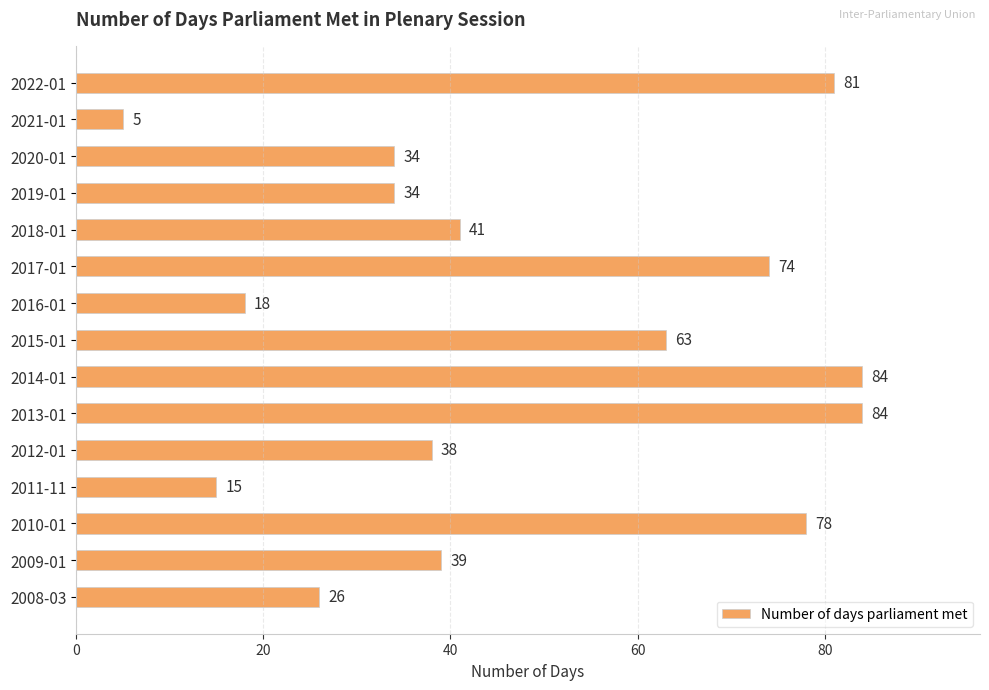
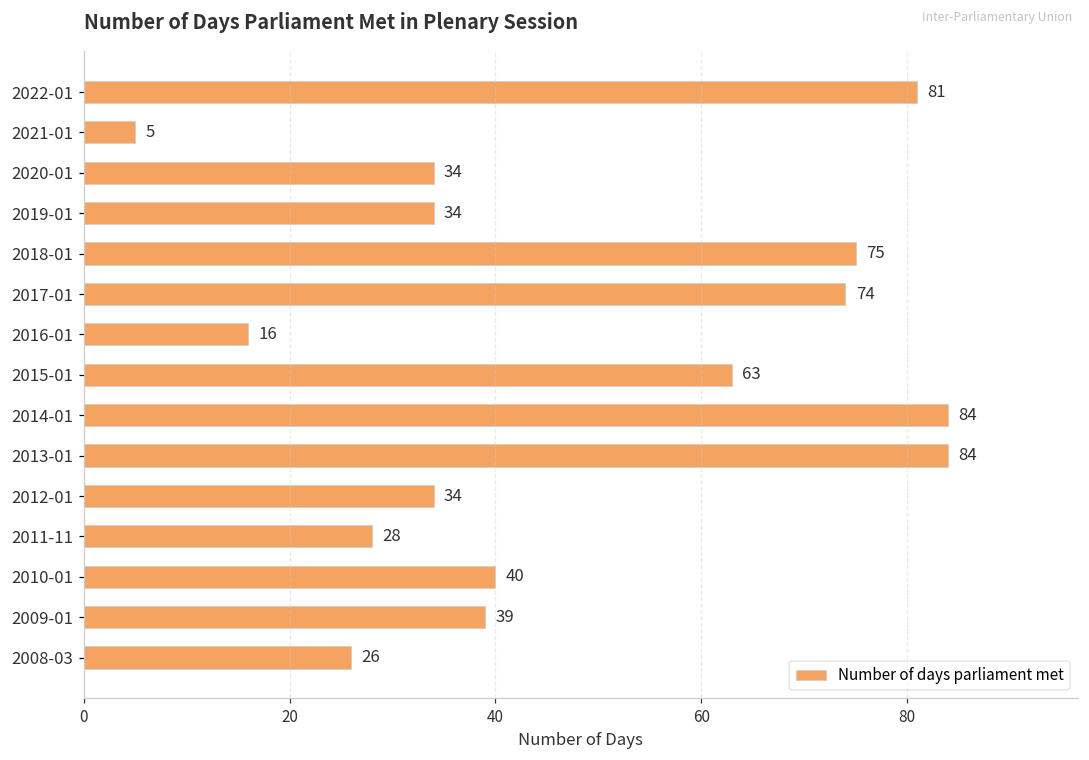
  {
    "2022-01": 81,
    "2021-01": 5,
    "2020-01": 34,
    "2019-01": 34,
-   "2018-01": 41,
+   "2018-01": 75,
    "2017-01": 74,
-   "2016-01": 18,
+   "2016-01": 16,
    "2015-01": 63,
    "2014-01": 84,
    "2013-01": 84,
-   "2012-01": 38,
-   "2011-11": 15,
-   "2010-01": 78,
+   "2012-01": 34,
+   "2011-11": 28,
+   "2010-01": 40,
    "2009-01": 39,
    "2008-03": 26
  }
